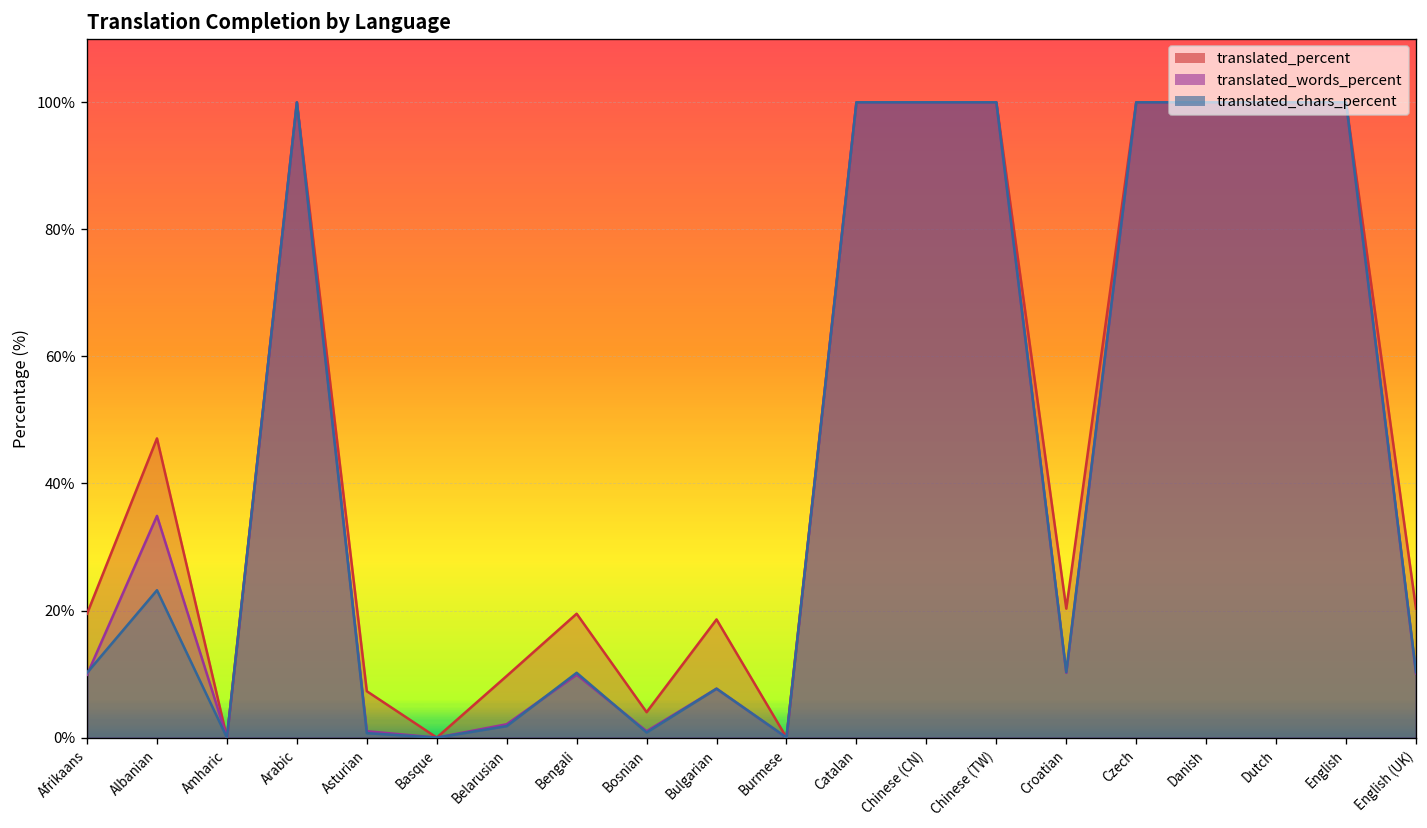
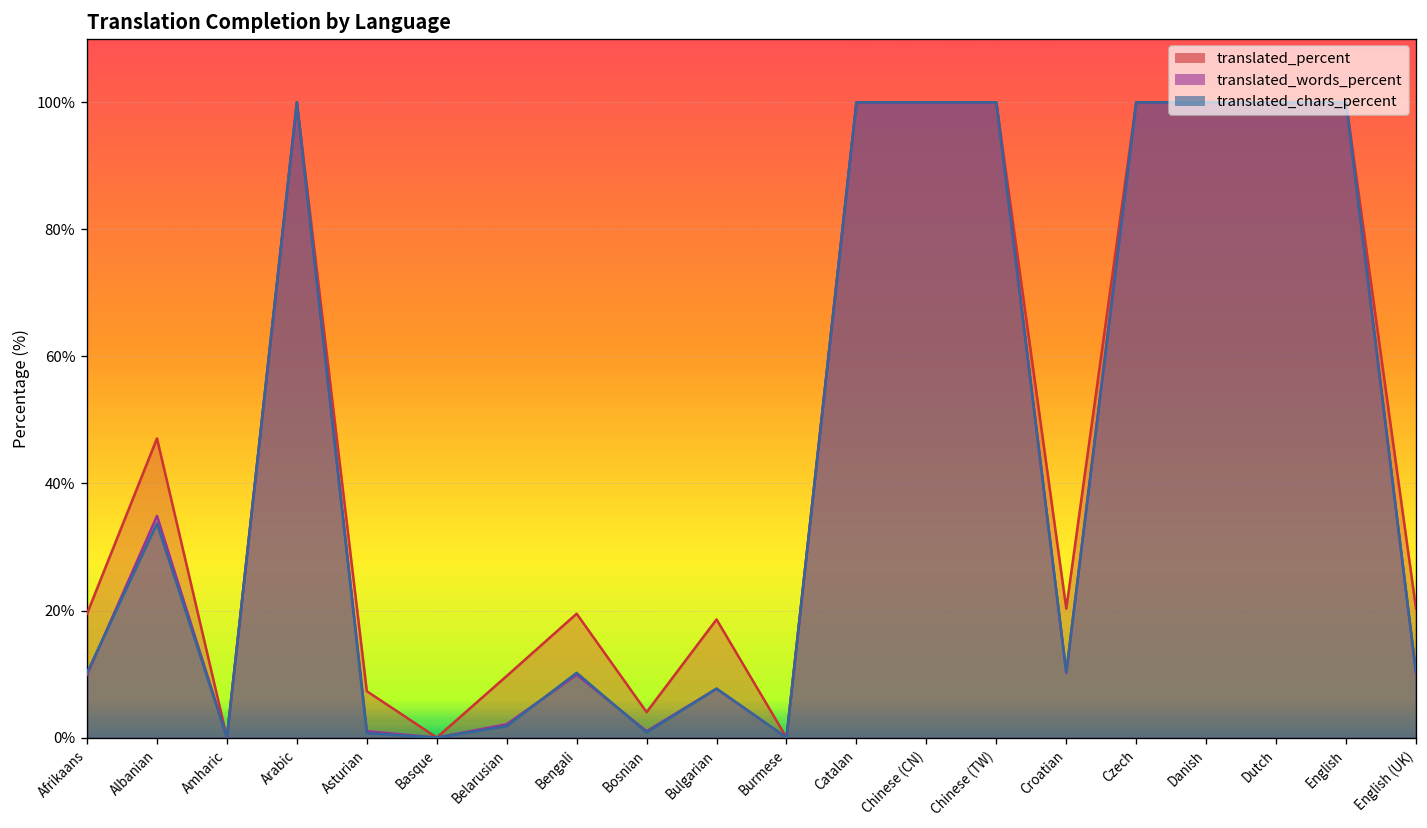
  {
    "translated_chars_percent": {
-     "Albanian": "23%"
+     "Albanian": "34%"
    }
  }
